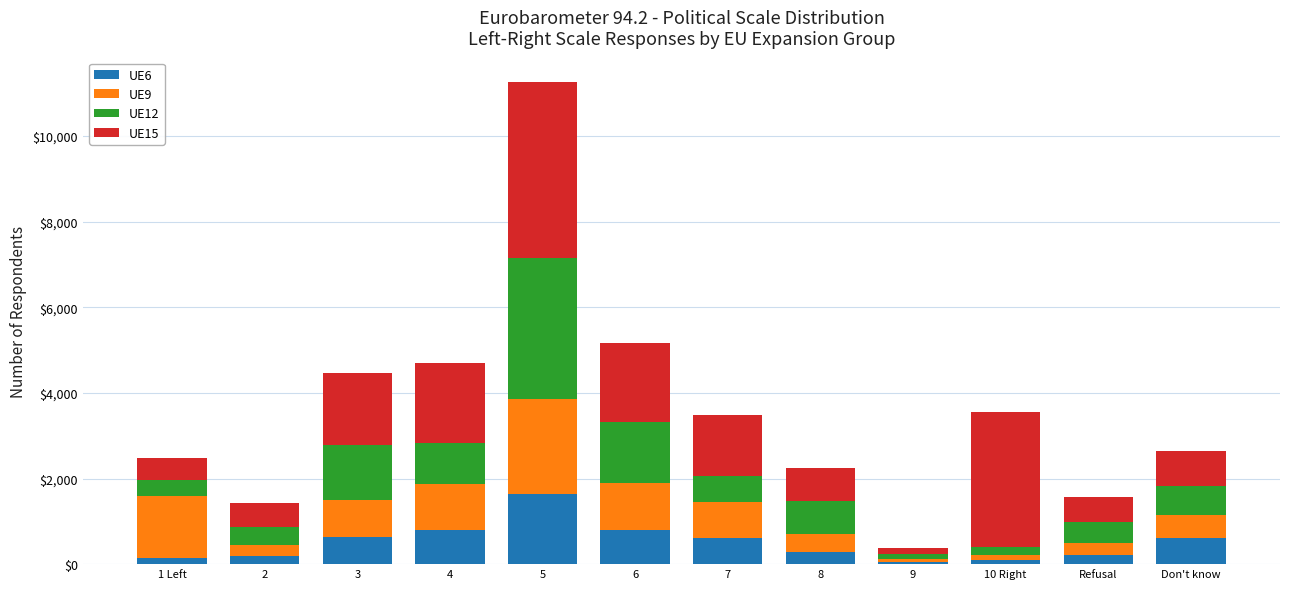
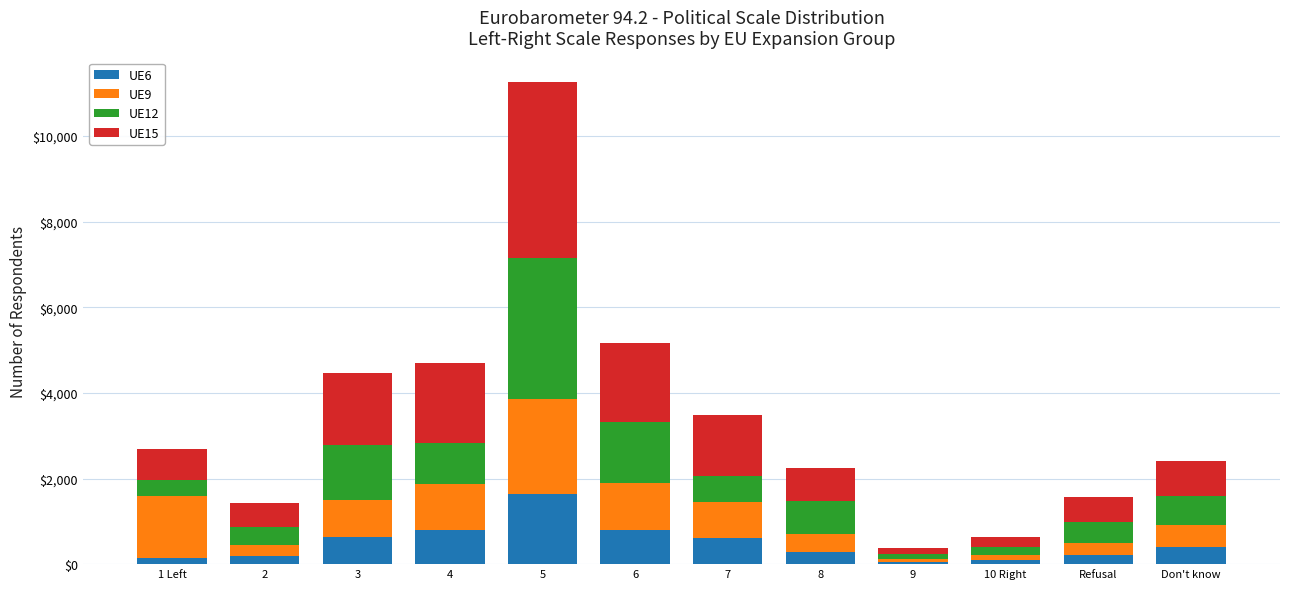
  {
    "UE6": {
      "1 Left": "$100",
      "2": "$200",
      "3": "$600",
      "4": "$800",
      "5": "$1,600",
      "6": "$800",
      "7": "$600",
      "8": "$300",
      "10 Right": "$100",
      "Refusal": "$200",
-     "Don't know": "$600"
+     "Don't know": "$400"
    },
    "UE9": {
      "1 Left": "$1,500",
      "2": "$300",
      "3": "$900",
      "4": "$1,100",
      "5": "$2,200",
      "6": "$1,100",
      "7": "$800",
      "8": "$400",
      "9": "$100",
      "10 Right": "$100",
      "Refusal": "$300",
      "Don't know": "$500"
    },
    "UE12": {
      "1 Left": "$400",
      "2": "$400",
      "3": "$1,300",
      "4": "$1,000",
      "5": "$3,300",
      "6": "$1,400",
      "7": "$600",
      "8": "$800",
      "9": "$100",
      "10 Right": "$200",
      "Refusal": "$500",
      "Don't know": "$700"
    },
    "UE15": {
-     "1 Left": "$500",
+     "1 Left": "$700",
      "2": "$600",
      "3": "$1,700",
      "4": "$1,900",
      "5": "$4,100",
      "6": "$1,800",
      "7": "$1,400",
      "8": "$800",
      "9": "$200",
-     "10 Right": "$3,200",
+     "10 Right": "$200",
      "Refusal": "$600",
      "Don't know": "$800"
    }
  }
